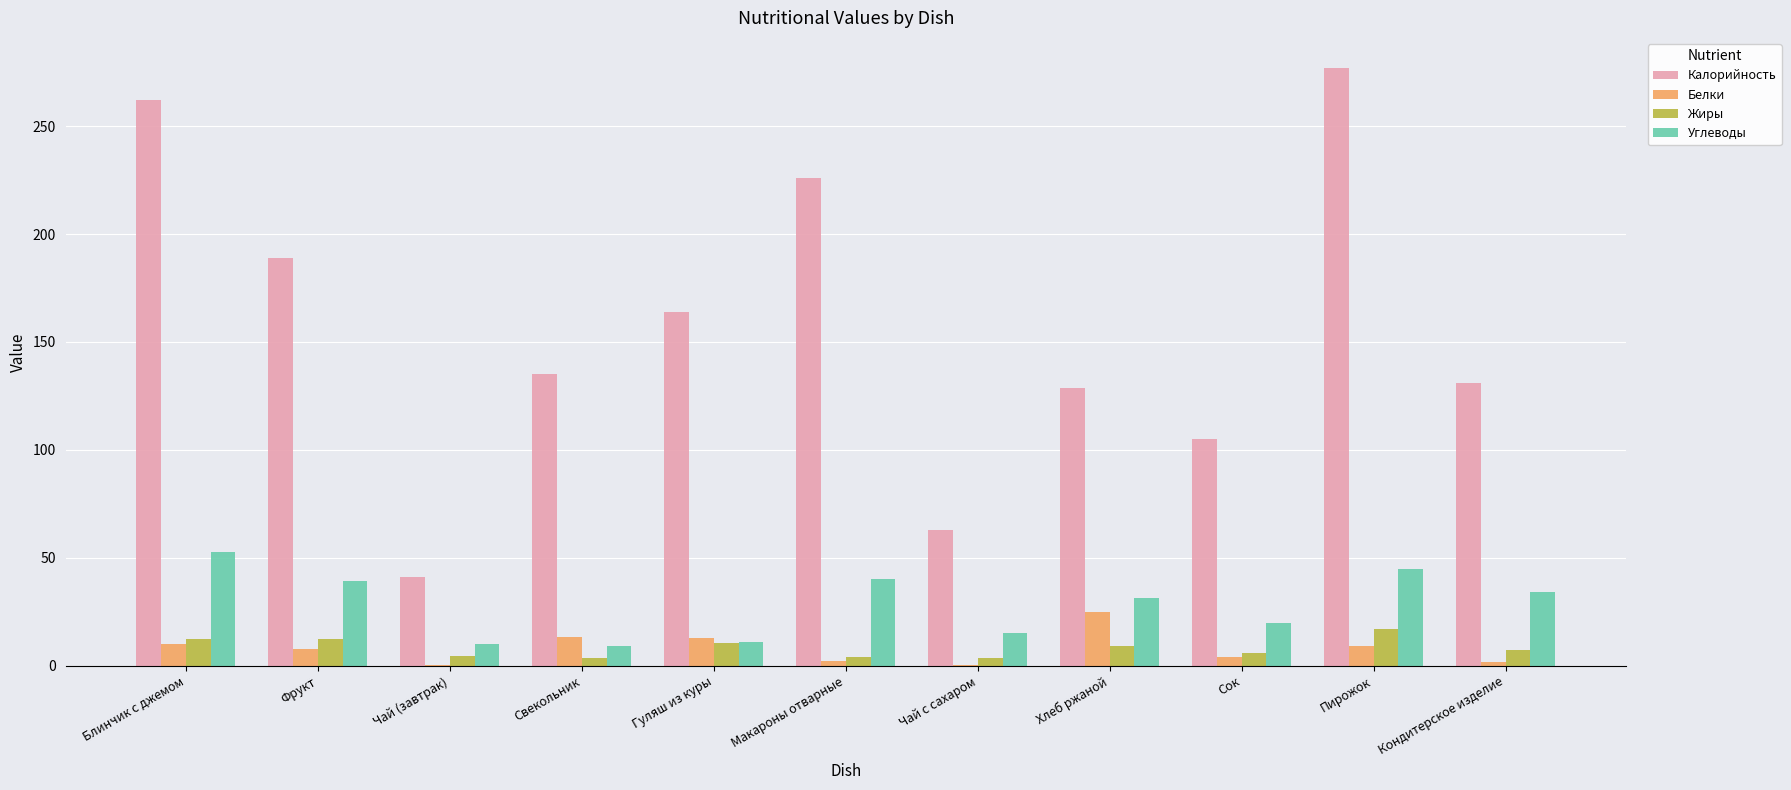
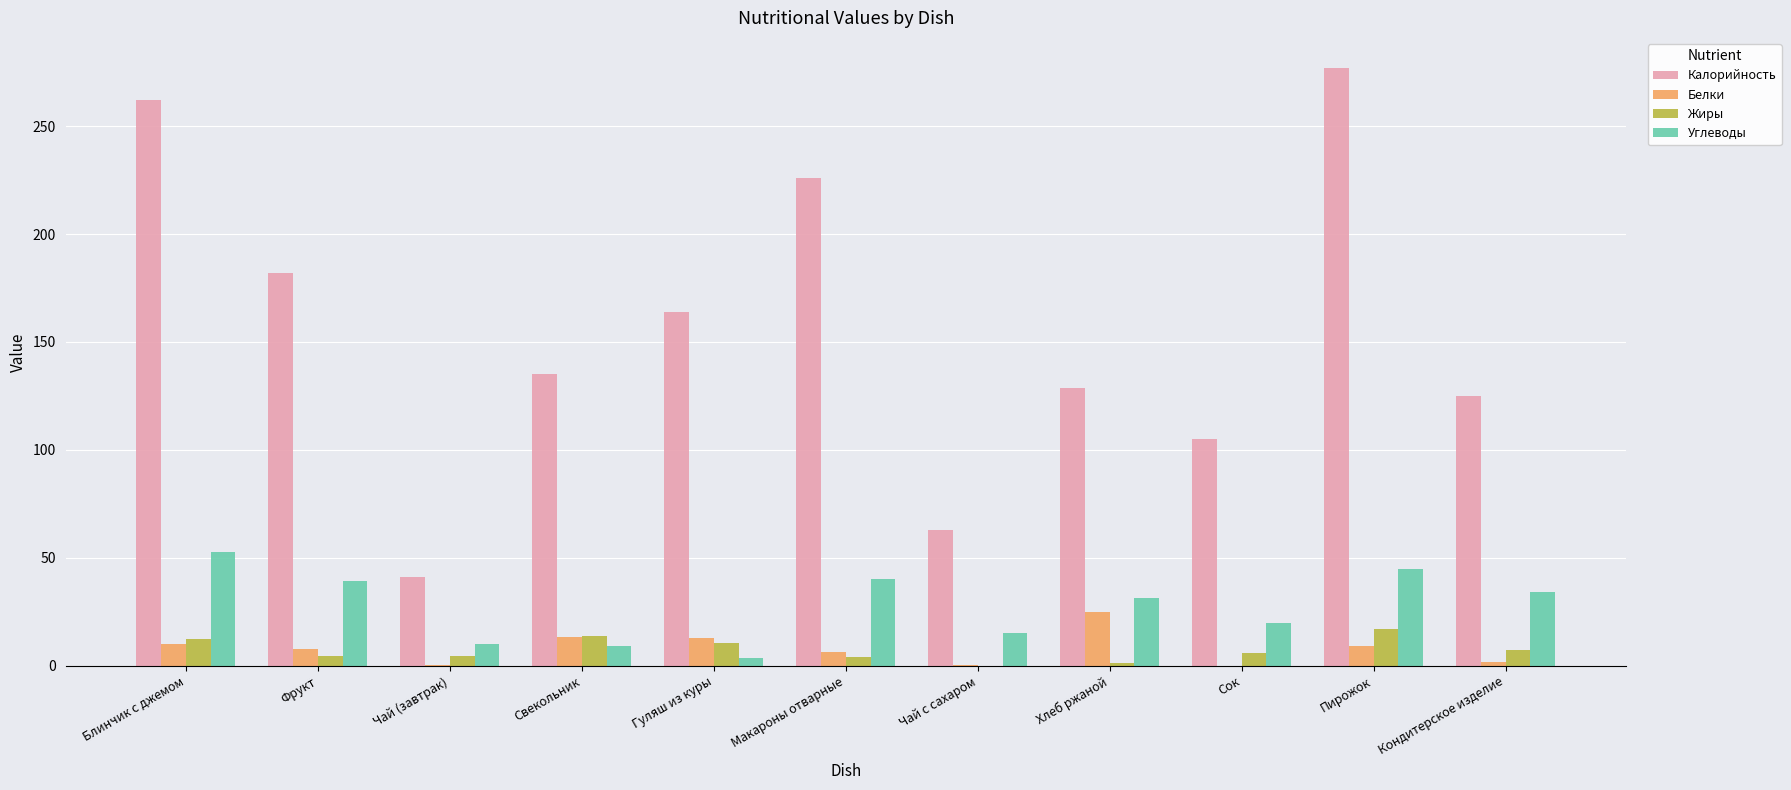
  {
    "Калорийность": {
      "Блинчик с джемом": 262,
-     "Фрукт": 189,
+     "Фрукт": 182,
      "Чай (завтрак)": 41,
      "Свекольник": 135,
      "Гуляш из куры": 164,
      "Макароны отварные": 226,
      "Чай с сахаром": 63,
      "Хлеб ржаной": 129,
      "Сок": 105,
      "Пирожок": 277,
-     "Кондитерское изделие": 131
+     "Кондитерское изделие": 125
    },
    "Белки": {
      "Блинчик с джемом": 10,
      "Фрукт": 8,
      "Свекольник": 14,
      "Гуляш из куры": 13,
-     "Макароны отварные": 2,
+     "Макароны отварные": 6,
      "Хлеб ржаной": 25,
-     "Сок": 4,
+     "Сок": 0,
      "Пирожок": 9,
      "Кондитерское изделие": 2
    },
    "Жиры": {
      "Блинчик с джемом": 13,
-     "Фрукт": 12,
+     "Фрукт": 4,
      "Чай (завтрак)": 5,
-     "Свекольник": 4,
+     "Свекольник": 14,
      "Гуляш из куры": 11,
      "Макароны отварные": 4,
-     "Чай с сахаром": 4,
-     "Хлеб ржаной": 9,
+     "Чай с сахаром": 0,
+     "Хлеб ржаной": 1,
      "Сок": 6,
      "Пирожок": 17,
      "Кондитерское изделие": 8
    },
    "Углеводы": {
      "Блинчик с джемом": 53,
      "Фрукт": 40,
      "Чай (завтрак)": 10,
      "Свекольник": 9,
-     "Гуляш из куры": 11,
+     "Гуляш из куры": 4,
      "Макароны отварные": 40,
      "Чай с сахаром": 15,
      "Хлеб ржаной": 32,
      "Сок": 20,
      "Пирожок": 45,
      "Кондитерское изделие": 34
    }
  }
